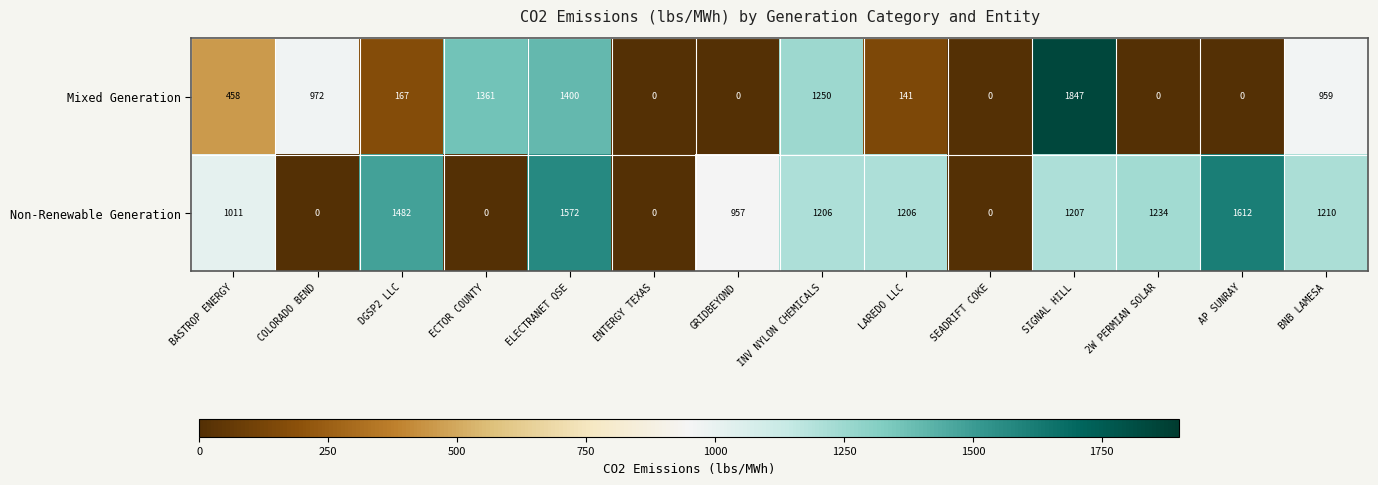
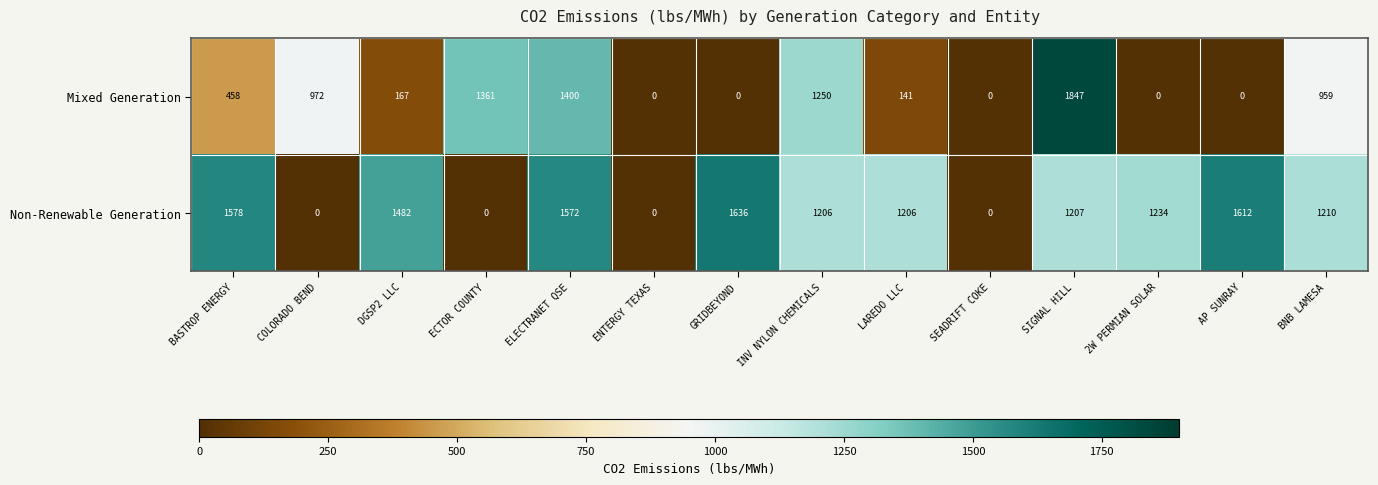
  {
    "Mixed Generation": {
      "BASTROP ENERGY": 458,
      "COLORADO BEND": 972,
      "DGSP2 LLC": 167,
      "ECTOR COUNTY": 1361,
      "ELECTRANET QSE": 1400,
      "ENTERGY TEXAS": 0,
      "GRIDBEYOND": 0,
      "INV NYLON CHEMICALS": 1250,
      "LAREDO LLC": 141,
      "SEADRIFT COKE": 0,
      "SIGNAL HILL": 1847,
      "2W PERMIAN SOLAR": 0,
      "AP SUNRAY": 0,
      "BNB LAMESA": 959
    },
    "Non-Renewable Generation": {
-     "BASTROP ENERGY": 1011,
+     "BASTROP ENERGY": 1578,
      "COLORADO BEND": 0,
      "DGSP2 LLC": 1482,
      "ECTOR COUNTY": 0,
      "ELECTRANET QSE": 1572,
      "ENTERGY TEXAS": 0,
-     "GRIDBEYOND": 957,
+     "GRIDBEYOND": 1636,
      "INV NYLON CHEMICALS": 1206,
      "LAREDO LLC": 1206,
      "SEADRIFT COKE": 0,
      "SIGNAL HILL": 1207,
      "2W PERMIAN SOLAR": 1234,
      "AP SUNRAY": 1612,
      "BNB LAMESA": 1210
    }
  }
